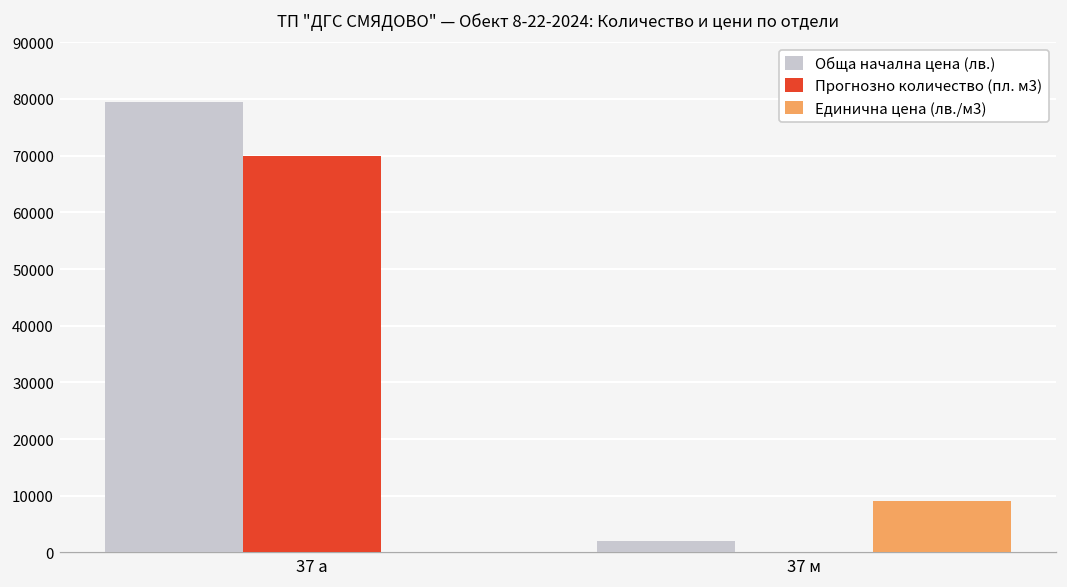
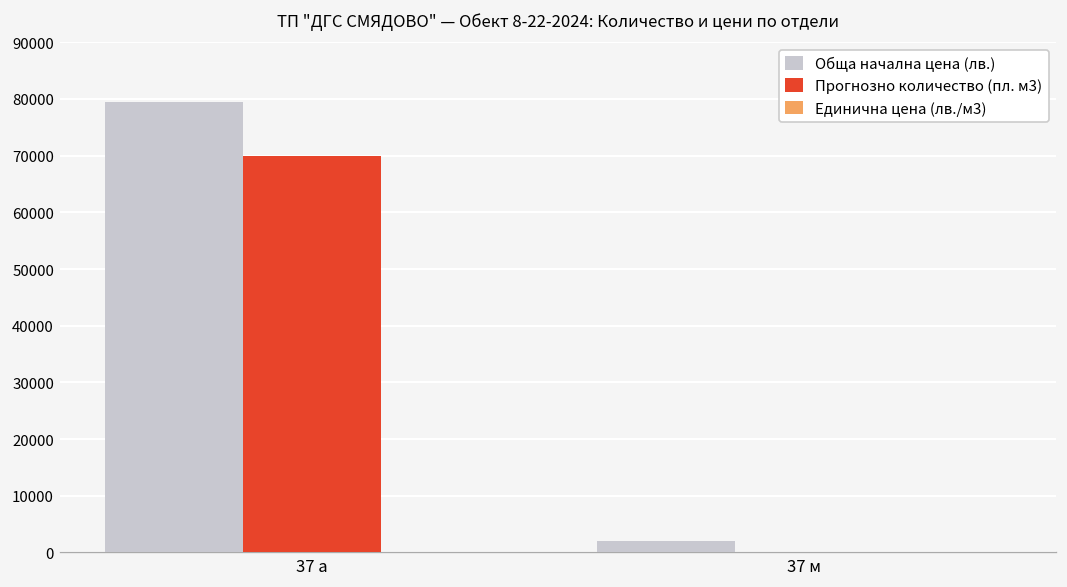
  {
    "Обща начална цена (лв.)": {
      "37 а": 79000,
      "37 м": 2000
    },
    "Прогнозно количество (пл. м3)": {
      "37 а": 70000
    },
    "Единична цена (лв./м3)": {
-     "37 м": 9000
+     "37 м": 0
    }
  }
